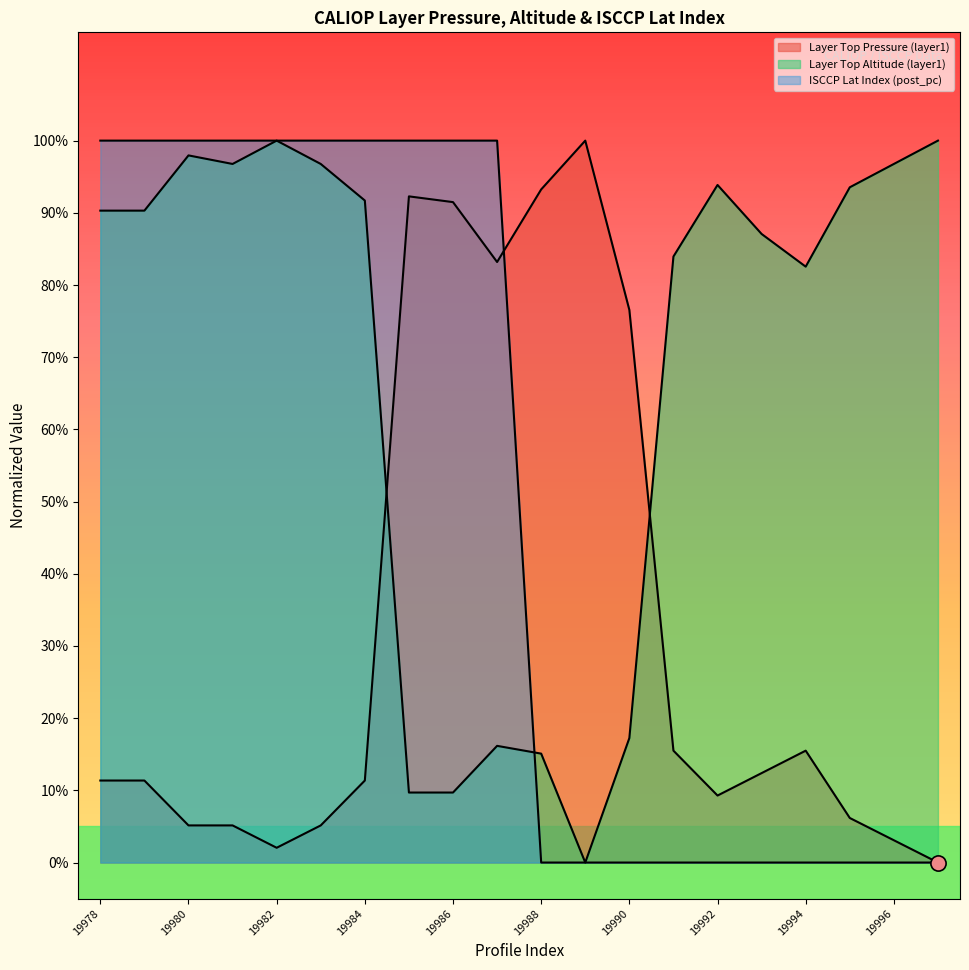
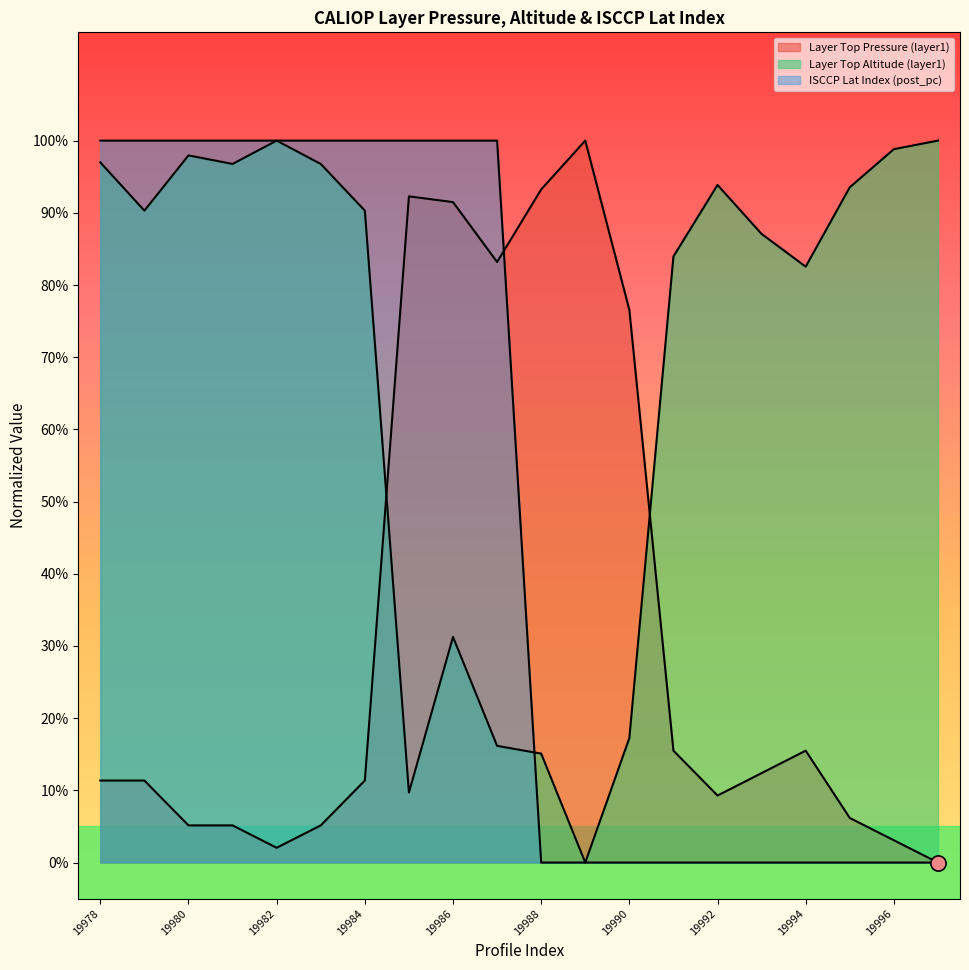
  {
    "Layer Top Altitude (layer1)": {
-     "19978": "90%",
+     "19978": "97%",
      "19980": "98%",
-     "19984": "92%",
-     "19986": "10%",
+     "19984": "90%",
+     "19986": "31%",
      "19988": "15%",
      "19990": "17%",
      "19992": "94%",
      "19994": "83%",
-     "19996": "97%"
+     "19996": "99%"
    },
    "ISCCP Lat Index (post_pc)": {
      "19978": "100%",
      "19980": "100%",
      "19984": "100%",
      "19986": "100%"
    }
  }
